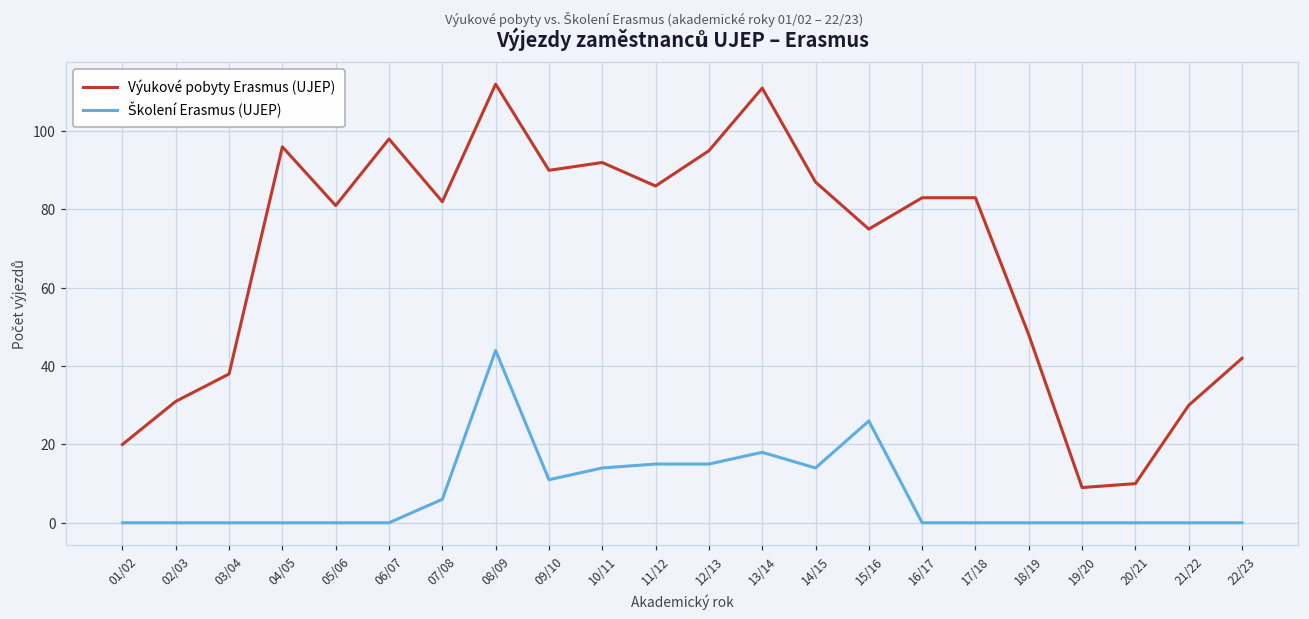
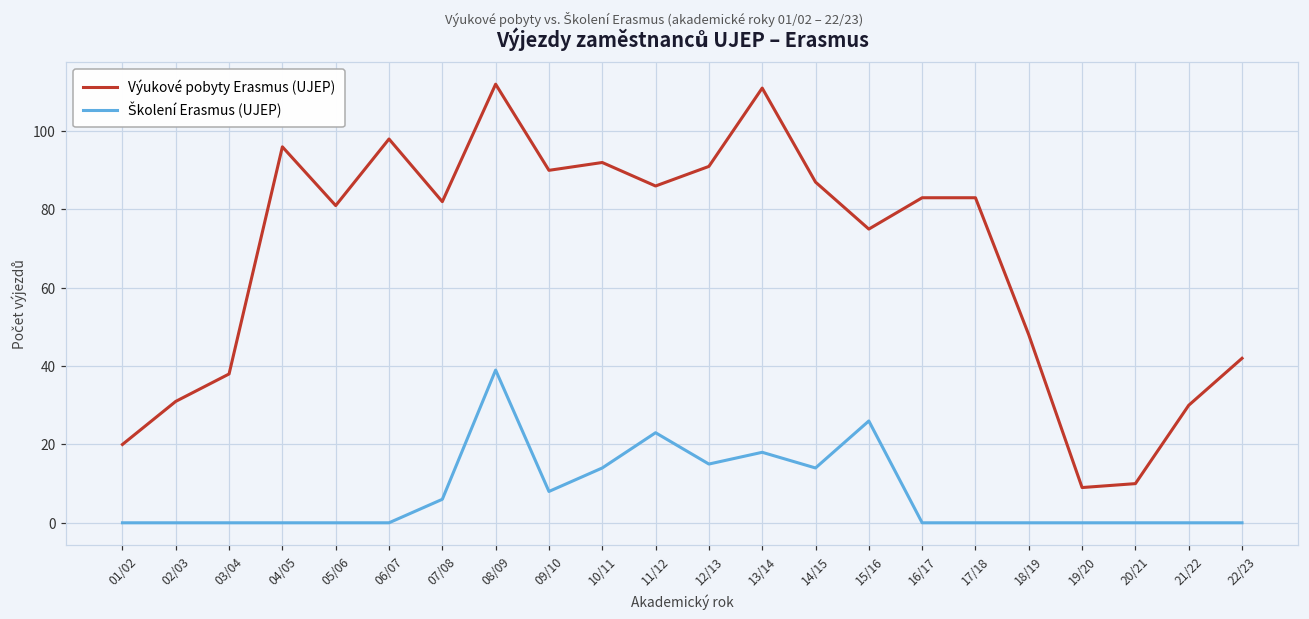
  {
    "Výukové pobyty Erasmus (UJEP)": {
      "01/02": 20,
      "02/03": 31,
      "03/04": 38,
      "04/05": 96,
      "05/06": 81,
      "06/07": 98,
      "07/08": 82,
      "08/09": 112,
      "09/10": 90,
      "10/11": 92,
      "11/12": 86,
-     "12/13": 95,
+     "12/13": 91,
      "13/14": 111,
      "14/15": 87,
      "15/16": 75,
      "16/17": 83,
      "17/18": 83,
      "18/19": 48,
      "19/20": 9,
      "20/21": 10,
      "21/22": 30,
      "22/23": 42
    },
    "Školení Erasmus (UJEP)": {
      "01/02": 0,
      "02/03": 0,
      "03/04": 0,
      "04/05": 0,
      "05/06": 0,
      "06/07": 0,
      "07/08": 6,
-     "08/09": 44,
-     "09/10": 11,
+     "08/09": 39,
+     "09/10": 8,
      "10/11": 14,
-     "11/12": 15,
+     "11/12": 23,
      "12/13": 15,
      "13/14": 18,
      "14/15": 14,
      "15/16": 26,
      "16/17": 0,
      "17/18": 0,
      "18/19": 0,
      "19/20": 0,
      "20/21": 0,
      "21/22": 0,
      "22/23": 0
    }
  }
